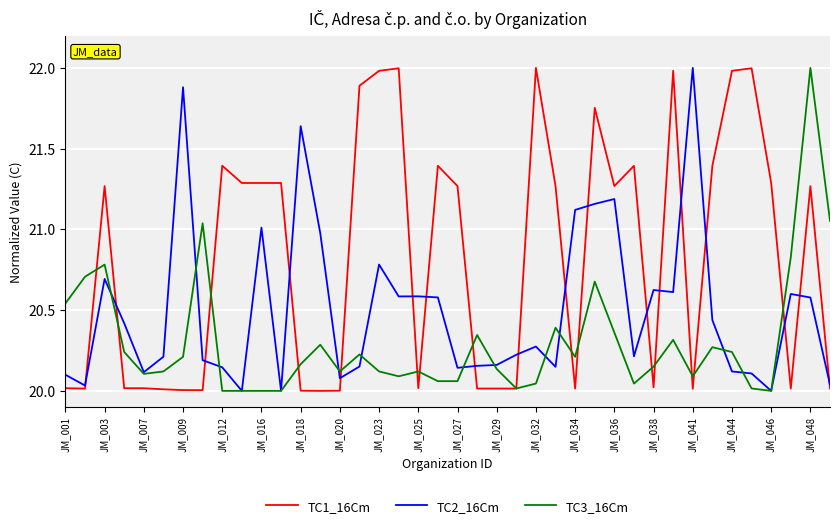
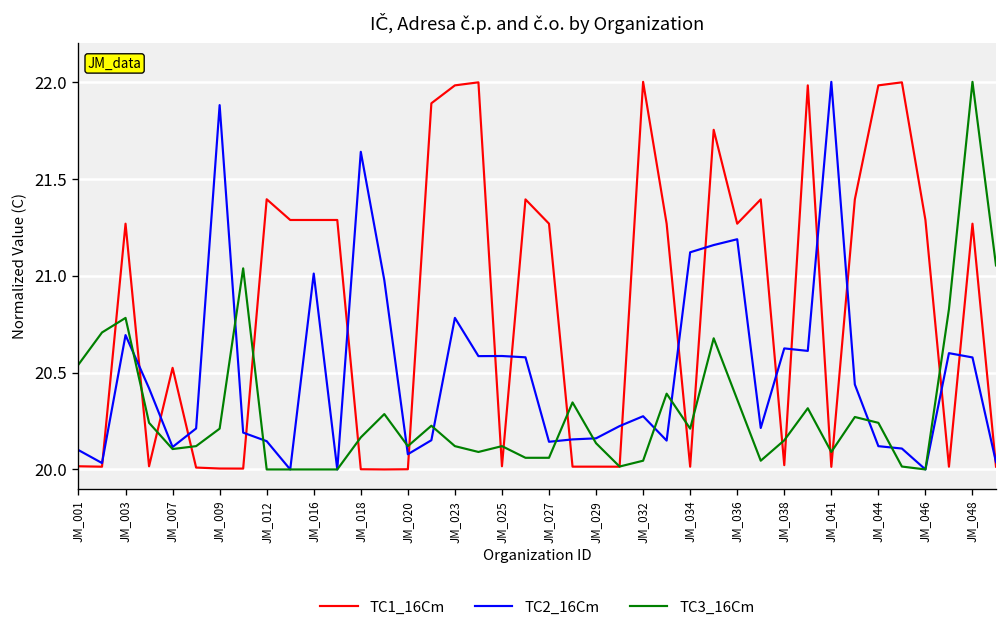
  {
    "TC1_16Cm": {
      "JM_001": 20.02,
      "JM_003": 21.27,
-     "JM_007": 20.02,
+     "JM_007": 20.52,
      "JM_009": 20.00,
      "JM_012": 21.39,
      "JM_016": 21.29,
      "JM_018": 20.00,
      "JM_020": 20.00,
      "JM_023": 21.98,
      "JM_025": 20.02,
      "JM_027": 21.27,
      "JM_029": 20.01,
      "JM_032": 22.00,
      "JM_034": 20.01,
      "JM_036": 21.27,
      "JM_038": 20.02,
      "JM_041": 20.01,
      "JM_044": 21.98,
      "JM_046": 21.29,
      "JM_048": 21.27
    },
    "TC2_16Cm": {
      "JM_001": 20.10,
      "JM_003": 20.69,
      "JM_009": 21.88,
      "JM_012": 20.15,
      "JM_016": 21.01,
      "JM_018": 21.64,
      "JM_020": 20.08,
      "JM_023": 20.78,
      "JM_025": 20.59,
      "JM_027": 20.14,
      "JM_029": 20.16,
      "JM_032": 20.27,
      "JM_034": 21.12,
      "JM_036": 21.19,
      "JM_038": 20.62,
      "JM_041": 22.00,
      "JM_044": 20.12,
      "JM_048": 20.58
    },
    "TC3_16Cm": {
      "JM_001": 20.54,
      "JM_003": 20.78,
      "JM_009": 20.21,
      "JM_012": 20.00,
      "JM_016": 20.00,
      "JM_018": 20.17,
      "JM_020": 20.12,
      "JM_023": 20.12,
      "JM_025": 20.12,
      "JM_027": 20.06,
      "JM_029": 20.14,
      "JM_032": 20.05,
      "JM_034": 20.21,
      "JM_036": 20.36,
      "JM_038": 20.15,
      "JM_041": 20.09,
      "JM_044": 20.24,
      "JM_048": 22.00
    }
  }
